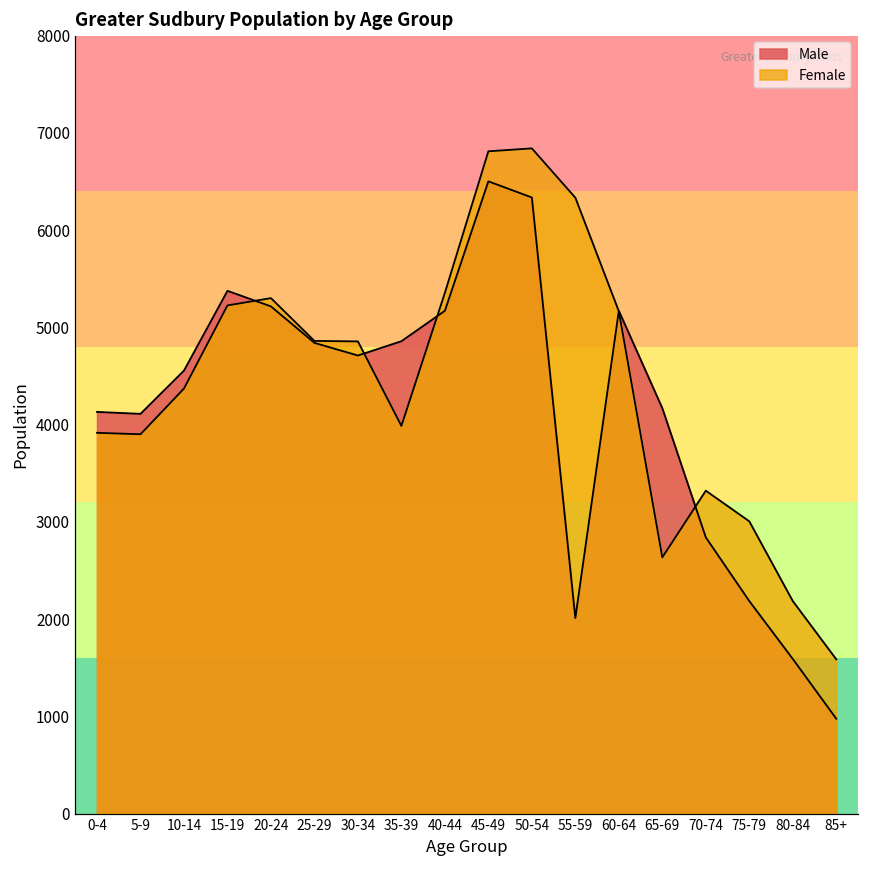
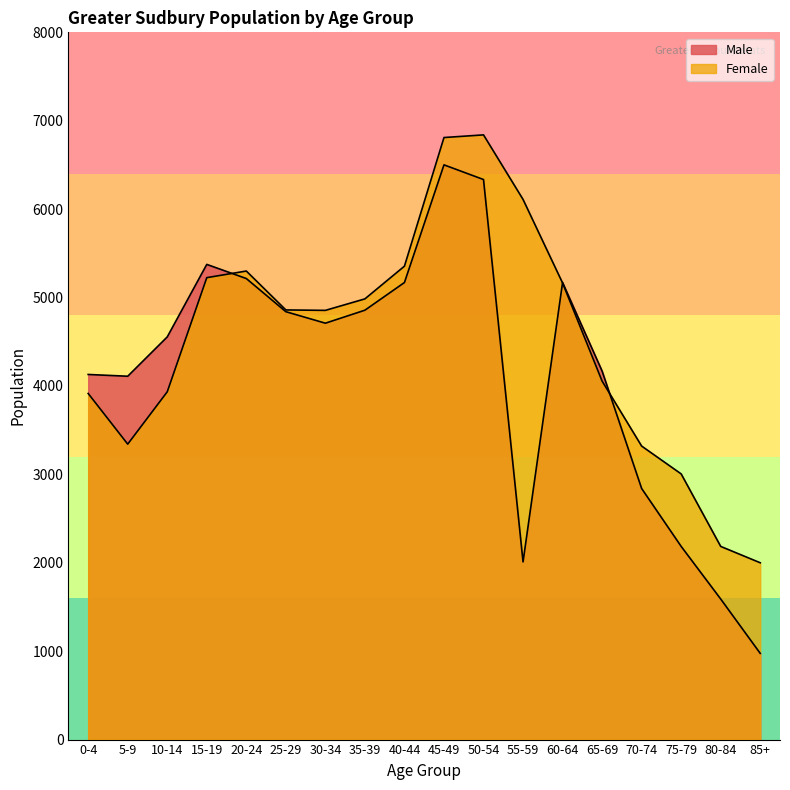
  {
    "Male": {
      "0-4": 4100,
      "5-9": 4100,
      "10-14": 4600,
      "15-19": 5400,
      "20-24": 5200,
      "30-34": 4700,
      "35-39": 4900,
      "40-44": 5200,
      "45-49": 6500,
      "50-54": 6300,
      "55-59": 2000,
      "65-69": 4200,
      "70-74": 2800,
      "75-79": 2200,
      "80-84": 1600,
      "85+": 1000
    },
    "Female": {
      "0-4": 3900,
-     "5-9": 3900,
-     "10-14": 4400,
+     "5-9": 3300,
+     "10-14": 3900,
      "15-19": 5200,
      "20-24": 5300,
      "30-34": 4900,
-     "35-39": 4000,
+     "35-39": 5000,
      "40-44": 5400,
      "45-49": 6800,
      "50-54": 6800,
-     "55-59": 6300,
-     "65-69": 2600,
+     "55-59": 6100,
+     "65-69": 4100,
      "70-74": 3300,
      "75-79": 3000,
      "80-84": 2200,
-     "85+": 1600
+     "85+": 2000
    }
  }
